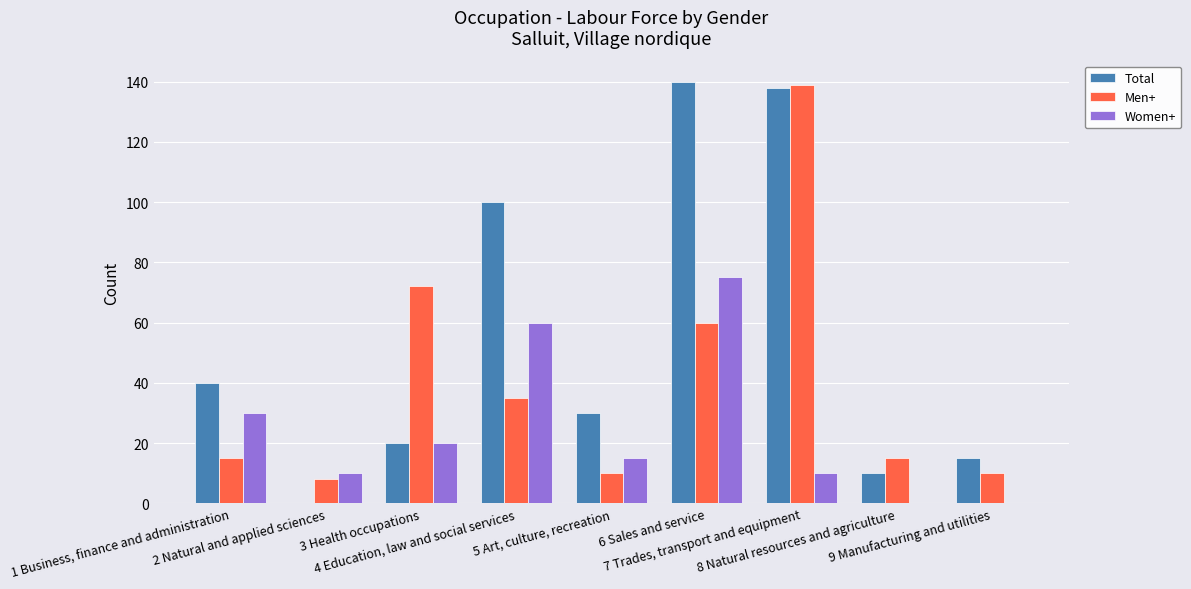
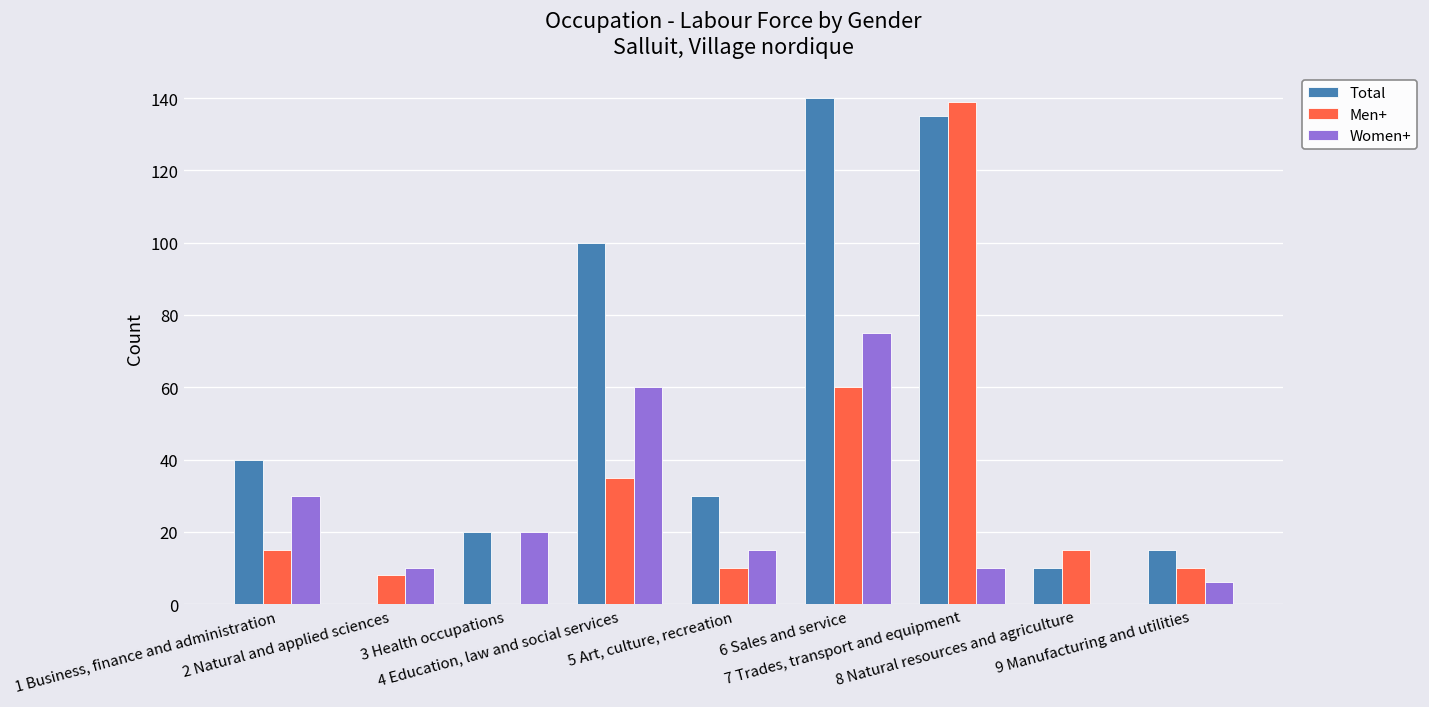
  {
    "Total": {
      "1 Business, finance and administration": 40,
      "2 Natural and applied sciences": 0,
      "3 Health occupations": 20,
      "4 Education, law and social services": 100,
      "5 Art, culture, recreation": 30,
      "6 Sales and service": 140,
-     "7 Trades, transport and equipment": 138,
+     "7 Trades, transport and equipment": 135,
      "8 Natural resources and agriculture": 10,
      "9 Manufacturing and utilities": 15
    },
    "Men+": {
      "1 Business, finance and administration": 15,
      "2 Natural and applied sciences": 8,
-     "3 Health occupations": 72,
+     "3 Health occupations": 0,
      "4 Education, law and social services": 35,
      "5 Art, culture, recreation": 10,
      "6 Sales and service": 60,
      "7 Trades, transport and equipment": 139,
      "8 Natural resources and agriculture": 15,
      "9 Manufacturing and utilities": 10
    },
    "Women+": {
      "1 Business, finance and administration": 30,
      "2 Natural and applied sciences": 10,
      "3 Health occupations": 20,
      "4 Education, law and social services": 60,
      "5 Art, culture, recreation": 15,
      "6 Sales and service": 75,
      "7 Trades, transport and equipment": 10,
      "8 Natural resources and agriculture": 0,
-     "9 Manufacturing and utilities": 0
+     "9 Manufacturing and utilities": 6
    }
  }
